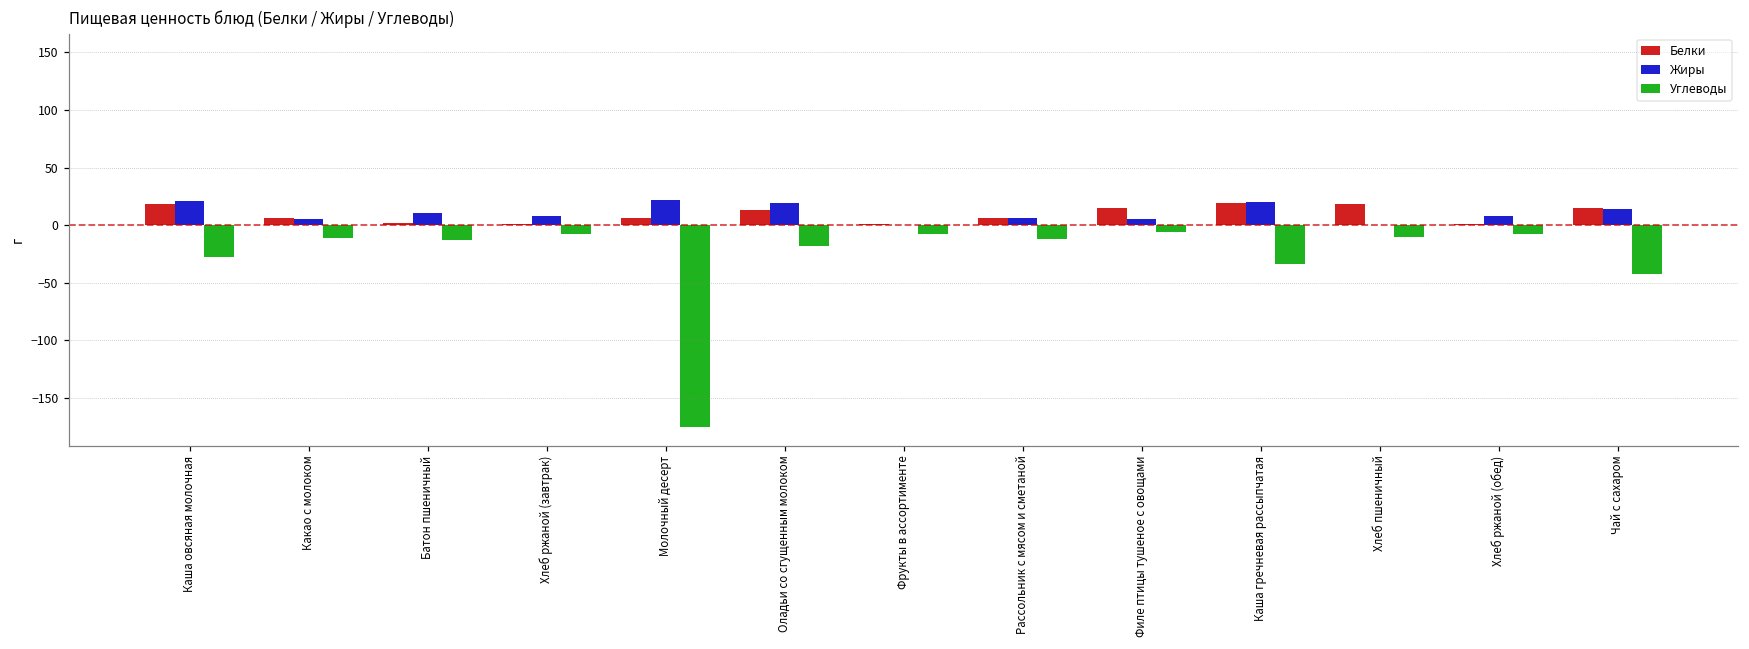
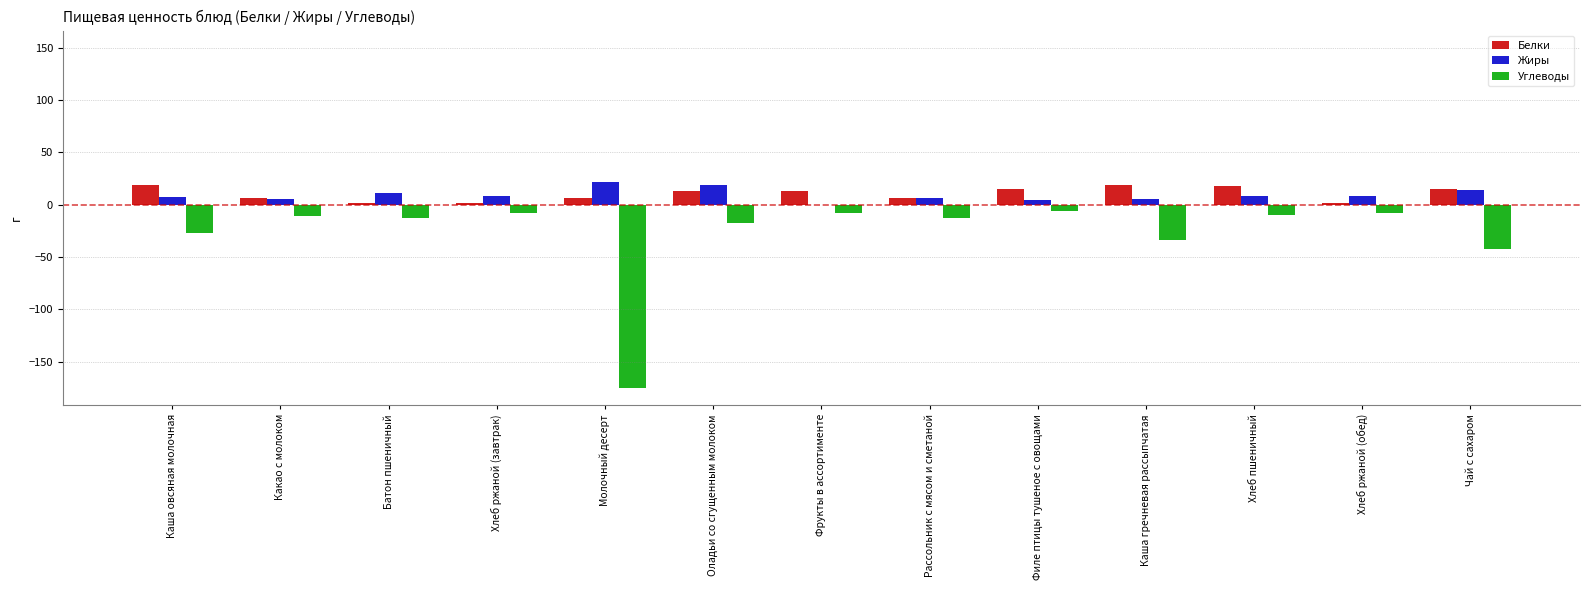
  {
    "Белки": {
      "Каша овсяная молочная": 19,
      "Какао с молоком": 7,
      "Молочный десерт": 6,
      "Оладьи со сгущенным молоком": 13,
-     "Фрукты в ассортименте": 1,
+     "Фрукты в ассортименте": 13,
      "Рассольник с мясом и сметаной": 6,
      "Филе птицы тушеное с овощами": 15,
      "Каша гречневая рассыпчатая": 19,
      "Хлеб пшеничный": 18,
      "Чай с сахаром": 15
    },
    "Жиры": {
-     "Каша овсяная молочная": 21,
+     "Каша овсяная молочная": 8,
      "Какао с молоком": 5,
      "Батон пшеничный": 11,
      "Хлеб ржаной (завтрак)": 8,
      "Молочный десерт": 22,
      "Оладьи со сгущенным молоком": 19,
      "Рассольник с мясом и сметаной": 6,
      "Филе птицы тушеное с овощами": 5,
-     "Каша гречневая рассыпчатая": 20,
-     "Хлеб пшеничный": 0,
+     "Каша гречневая рассыпчатая": 5,
+     "Хлеб пшеничный": 8,
      "Хлеб ржаной (обед)": 8,
      "Чай с сахаром": 14
    },
    "Углеводы": {
      "Каша овсяная молочная": -27,
      "Какао с молоком": -11,
      "Батон пшеничный": -12,
      "Хлеб ржаной (завтрак)": -8,
      "Молочный десерт": -175,
      "Оладьи со сгущенным молоком": -18,
      "Фрукты в ассортименте": -8,
      "Рассольник с мясом и сметаной": -12,
      "Филе птицы тушеное с овощами": -6,
      "Каша гречневая рассыпчатая": -34,
      "Хлеб пшеничный": -10,
      "Хлеб ржаной (обед)": -8,
      "Чай с сахаром": -42
    }
  }
